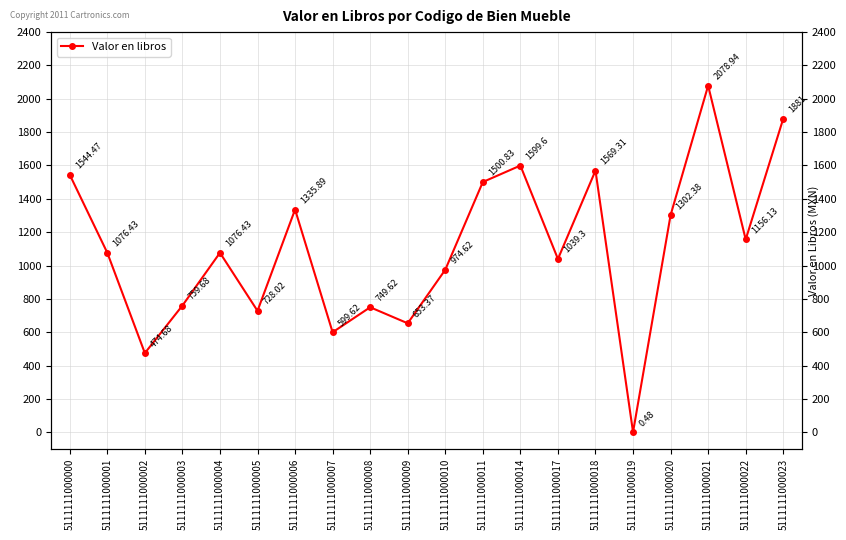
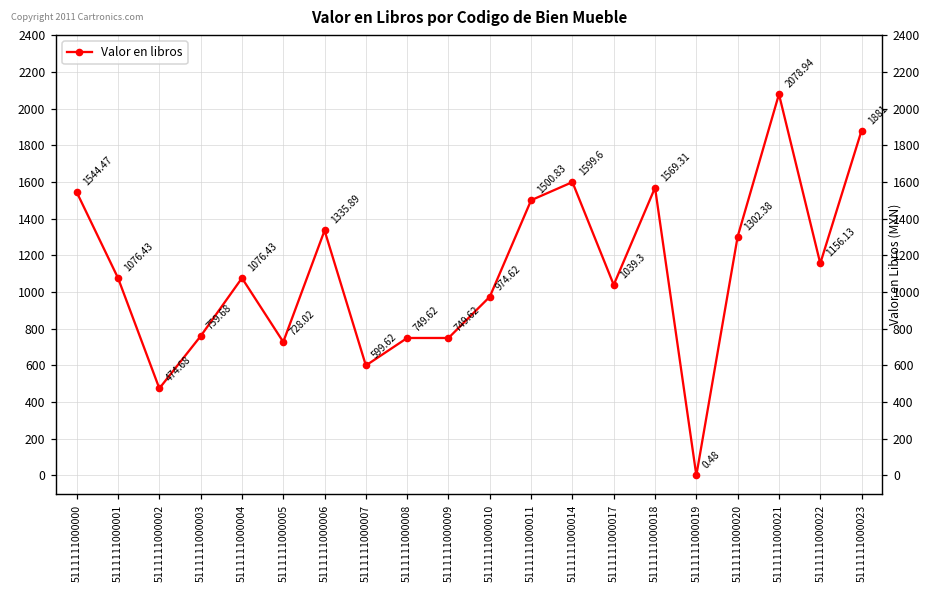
  {
    "5111111000000": 1544.47,
    "5111111000001": 1076.43,
    "5111111000002": 474.68,
    "5111111000003": 759.68,
    "5111111000004": 1076.43,
    "5111111000005": 728.02,
    "5111111000006": 1335.89,
    "5111111000007": 599.62,
    "5111111000008": 749.62,
-   "5111111000009": 653.37,
+   "5111111000009": 749.62,
    "5111111000010": 974.62,
    "5111111000011": 1500.83,
    "5111111000014": 1599.6,
    "5111111000017": 1039.3,
    "5111111000018": 1569.31,
    "5111111000019": 0.48,
    "5111111000020": 1302.38,
    "5111111000021": 2078.94,
    "5111111000022": 1156.13,
    "5111111000023": 1881
  }
